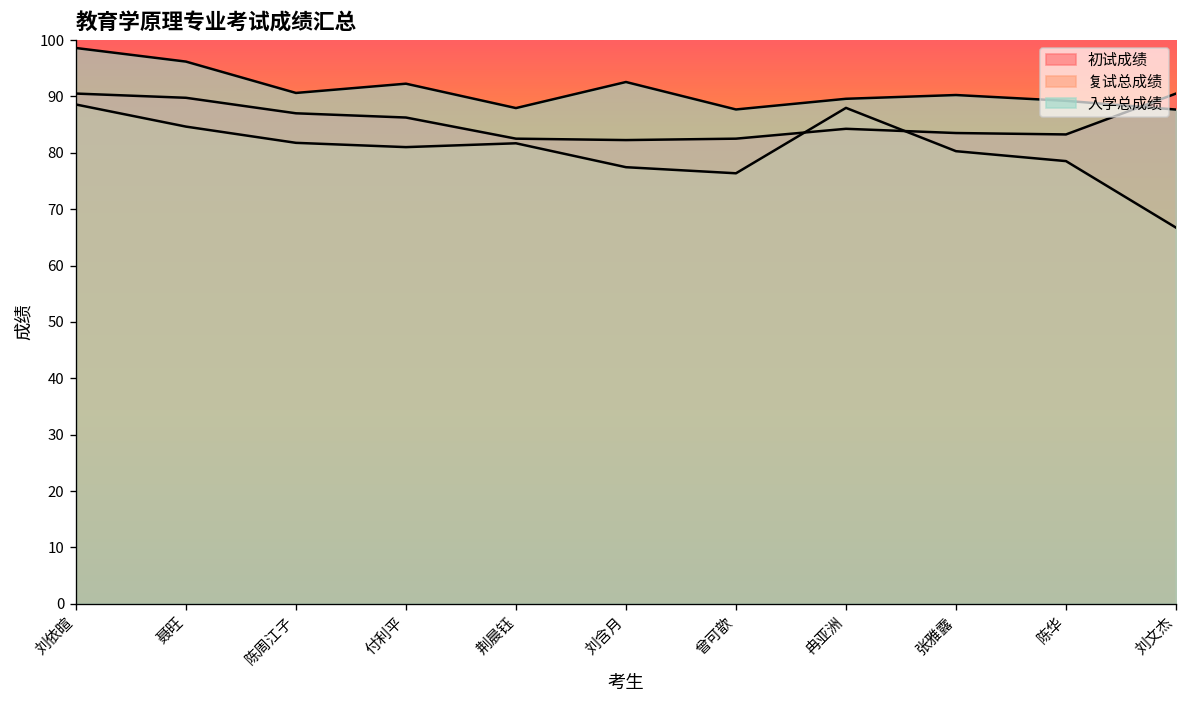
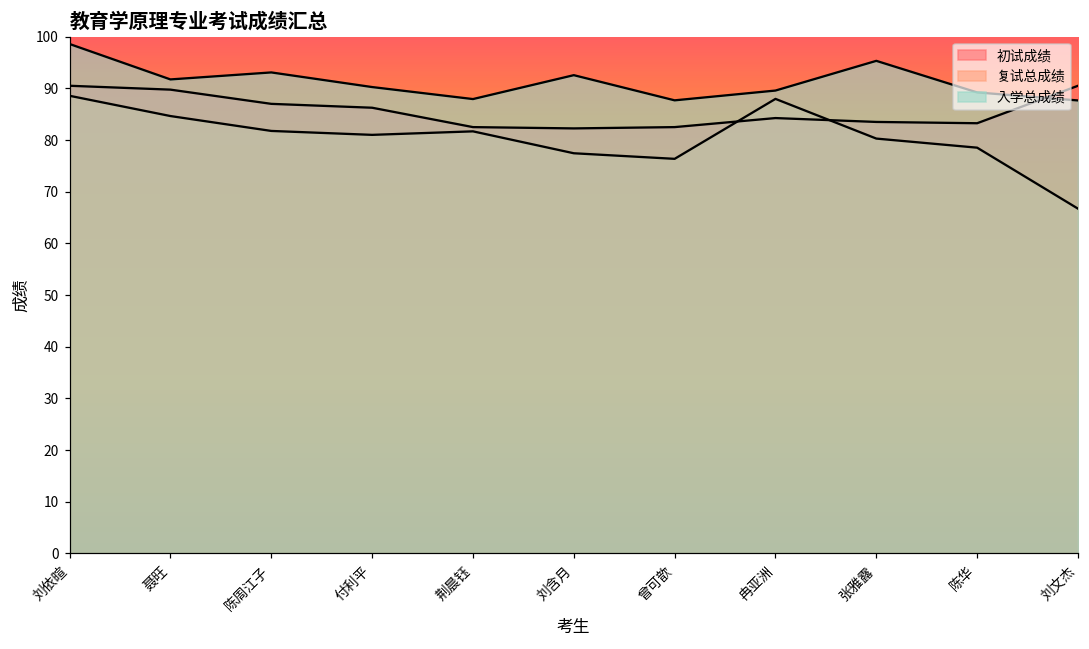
  {
    "入学总成绩": {
      "刘依暄": 99,
-     "聂旺": 96,
-     "陈周江子": 91,
-     "付利平": 92,
+     "聂旺": 92,
+     "陈周江子": 93,
+     "付利平": 90,
      "荆晨钰": 88,
      "刘含月": 93,
      "曾可歆": 88,
      "冉亚洲": 90,
-     "张雅露": 90,
+     "张雅露": 95,
      "刘文杰": 88
    }
  }
